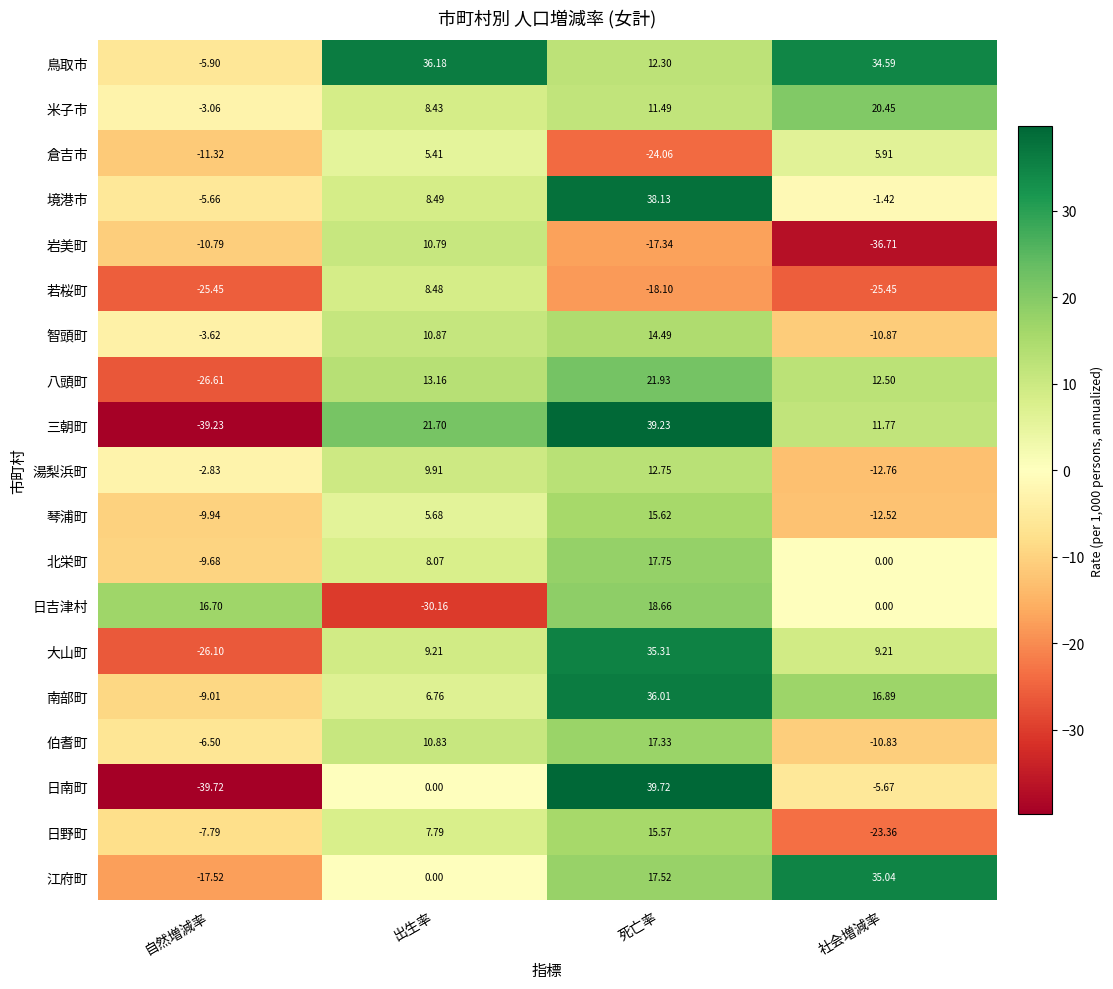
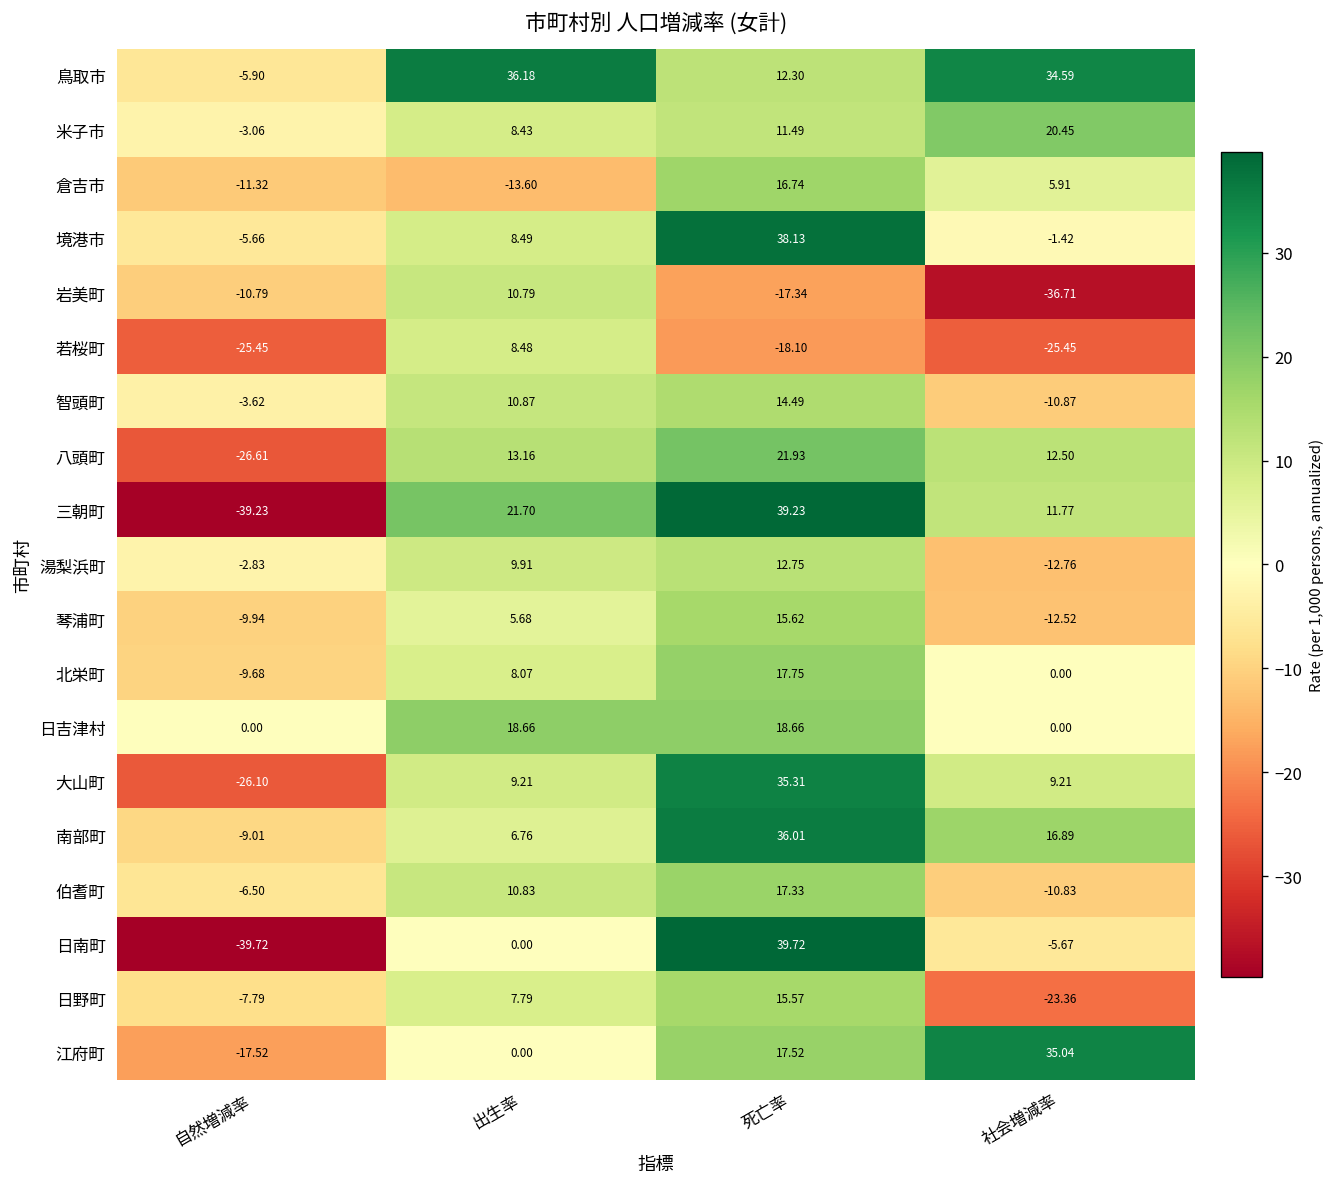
  {
    "鳥取市": {
      "自然増減率": -5.90,
      "出生率": 36.18,
      "死亡率": 12.30,
      "社会増減率": 34.59
    },
    "米子市": {
      "自然増減率": -3.06,
      "出生率": 8.43,
      "死亡率": 11.49,
      "社会増減率": 20.45
    },
    "倉吉市": {
      "自然増減率": -11.32,
-     "出生率": 5.41,
-     "死亡率": -24.06,
+     "出生率": -13.60,
+     "死亡率": 16.74,
      "社会増減率": 5.91
    },
    "境港市": {
      "自然増減率": -5.66,
      "出生率": 8.49,
      "死亡率": 38.13,
      "社会増減率": -1.42
    },
    "岩美町": {
      "自然増減率": -10.79,
      "出生率": 10.79,
      "死亡率": -17.34,
      "社会増減率": -36.71
    },
    "若桜町": {
      "自然増減率": -25.45,
      "出生率": 8.48,
      "死亡率": -18.10,
      "社会増減率": -25.45
    },
    "智頭町": {
      "自然増減率": -3.62,
      "出生率": 10.87,
      "死亡率": 14.49,
      "社会増減率": -10.87
    },
    "八頭町": {
      "自然増減率": -26.61,
      "出生率": 13.16,
      "死亡率": 21.93,
      "社会増減率": 12.50
    },
    "三朝町": {
      "自然増減率": -39.23,
      "出生率": 21.70,
      "死亡率": 39.23,
      "社会増減率": 11.77
    },
    "湯梨浜町": {
      "自然増減率": -2.83,
      "出生率": 9.91,
      "死亡率": 12.75,
      "社会増減率": -12.76
    },
    "琴浦町": {
      "自然増減率": -9.94,
      "出生率": 5.68,
      "死亡率": 15.62,
      "社会増減率": -12.52
    },
    "北栄町": {
      "自然増減率": -9.68,
      "出生率": 8.07,
      "死亡率": 17.75,
      "社会増減率": 0.00
    },
    "日吉津村": {
-     "自然増減率": 16.70,
-     "出生率": -30.16,
+     "自然増減率": 0.00,
+     "出生率": 18.66,
      "死亡率": 18.66,
      "社会増減率": 0.00
    },
    "大山町": {
      "自然増減率": -26.10,
      "出生率": 9.21,
      "死亡率": 35.31,
      "社会増減率": 9.21
    },
    "南部町": {
      "自然増減率": -9.01,
      "出生率": 6.76,
      "死亡率": 36.01,
      "社会増減率": 16.89
    },
    "伯耆町": {
      "自然増減率": -6.50,
      "出生率": 10.83,
      "死亡率": 17.33,
      "社会増減率": -10.83
    },
    "日南町": {
      "自然増減率": -39.72,
      "出生率": 0.00,
      "死亡率": 39.72,
      "社会増減率": -5.67
    },
    "日野町": {
      "自然増減率": -7.79,
      "出生率": 7.79,
      "死亡率": 15.57,
      "社会増減率": -23.36
    },
    "江府町": {
      "自然増減率": -17.52,
      "出生率": 0.00,
      "死亡率": 17.52,
      "社会増減率": 35.04
    }
  }
